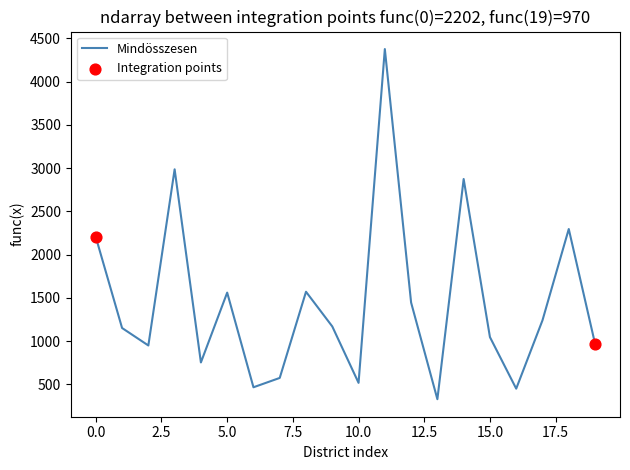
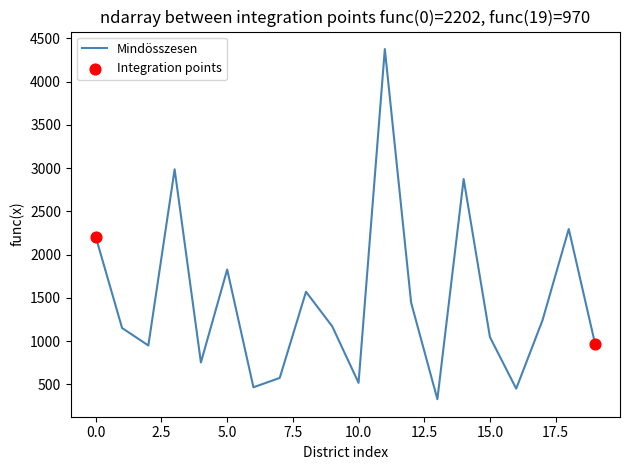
  {
    "Mindösszesen": {
-     "5.0": 1600,
+     "5.0": 1800,
      "10.0": 500,
      "15.0": 1000
    }
  }
